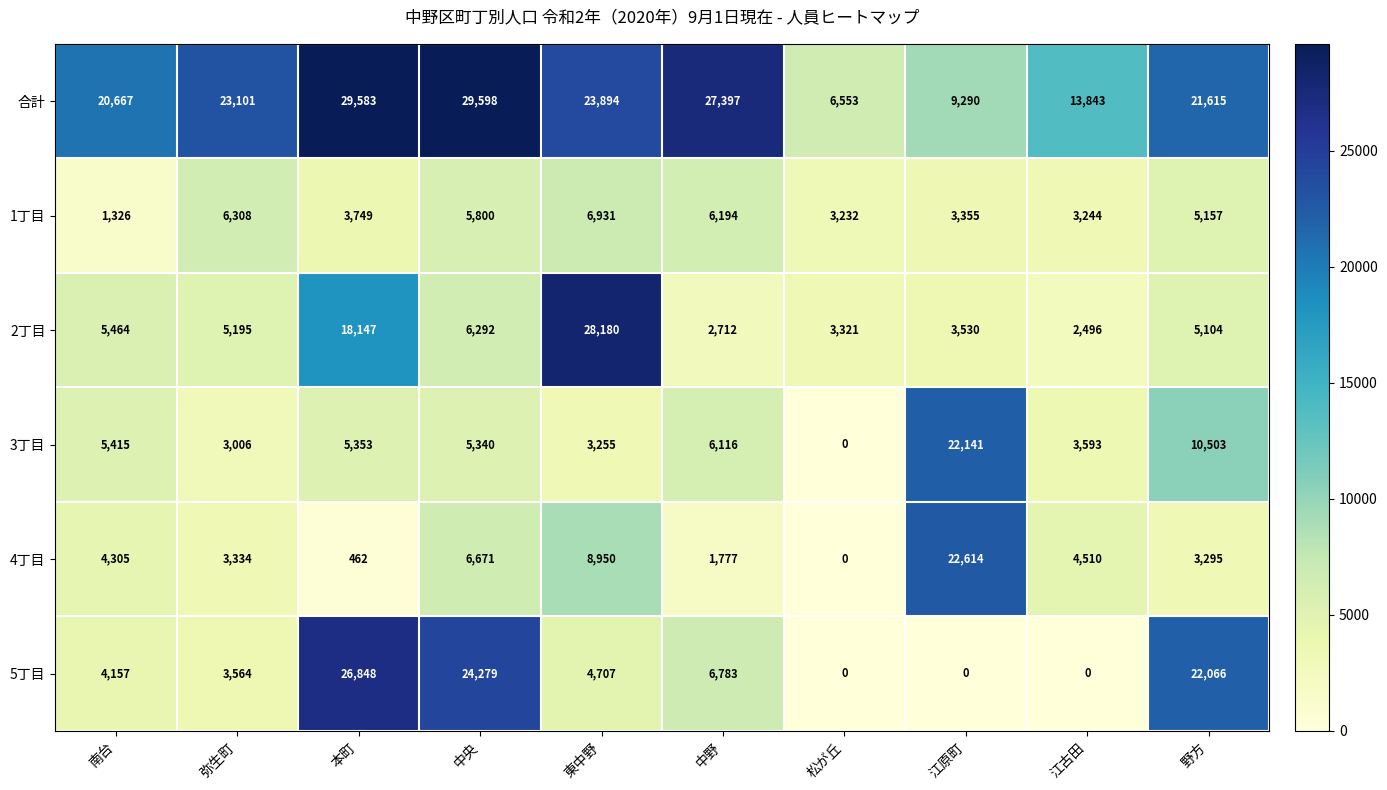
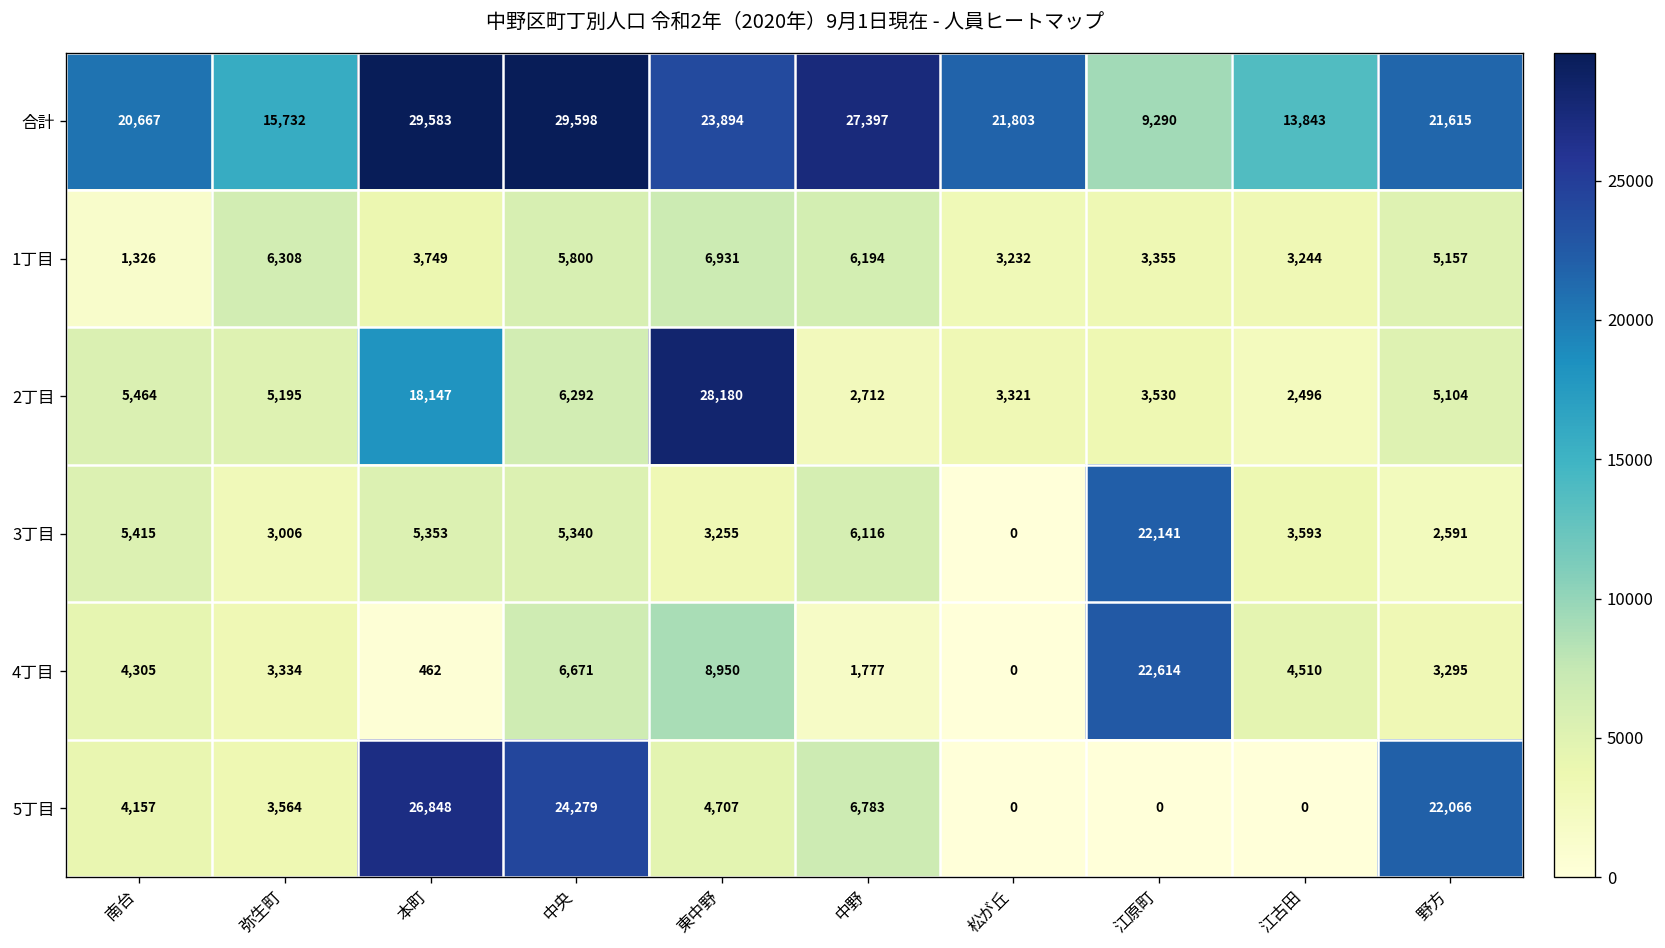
  {
    "合計": {
      "南台": "20,667",
-     "弥生町": "23,101",
+     "弥生町": "15,732",
      "本町": "29,583",
      "中央": "29,598",
      "東中野": "23,894",
      "中野": "27,397",
-     "松が丘": "6,553",
+     "松が丘": "21,803",
      "江原町": "9,290",
      "江古田": "13,843",
      "野方": "21,615"
    },
    "1丁目": {
      "南台": "1,326",
      "弥生町": "6,308",
      "本町": "3,749",
      "中央": "5,800",
      "東中野": "6,931",
      "中野": "6,194",
      "松が丘": "3,232",
      "江原町": "3,355",
      "江古田": "3,244",
      "野方": "5,157"
    },
    "2丁目": {
      "南台": "5,464",
      "弥生町": "5,195",
      "本町": "18,147",
      "中央": "6,292",
      "東中野": "28,180",
      "中野": "2,712",
      "松が丘": "3,321",
      "江原町": "3,530",
      "江古田": "2,496",
      "野方": "5,104"
    },
    "3丁目": {
      "南台": "5,415",
      "弥生町": "3,006",
      "本町": "5,353",
      "中央": "5,340",
      "東中野": "3,255",
      "中野": "6,116",
      "松が丘": "0",
      "江原町": "22,141",
      "江古田": "3,593",
-     "野方": "10,503"
+     "野方": "2,591"
    },
    "4丁目": {
      "南台": "4,305",
      "弥生町": "3,334",
      "本町": "462",
      "中央": "6,671",
      "東中野": "8,950",
      "中野": "1,777",
      "松が丘": "0",
      "江原町": "22,614",
      "江古田": "4,510",
      "野方": "3,295"
    },
    "5丁目": {
      "南台": "4,157",
      "弥生町": "3,564",
      "本町": "26,848",
      "中央": "24,279",
      "東中野": "4,707",
      "中野": "6,783",
      "松が丘": "0",
      "江原町": "0",
      "江古田": "0",
      "野方": "22,066"
    }
  }
